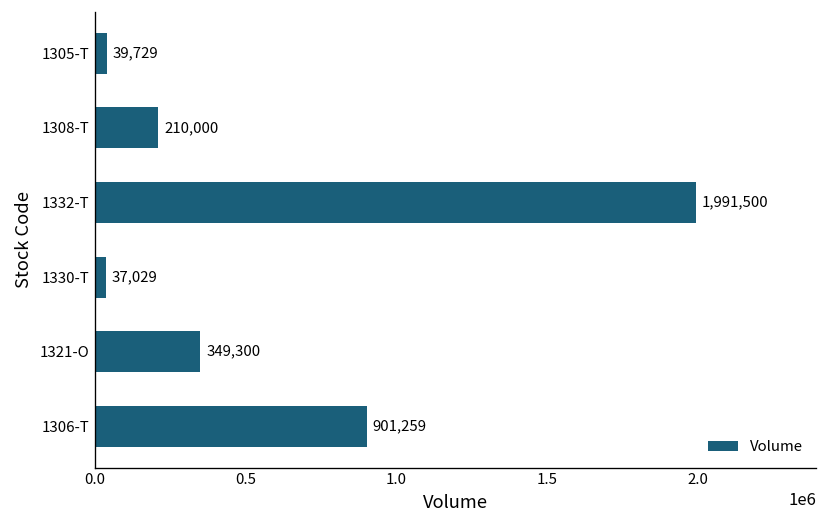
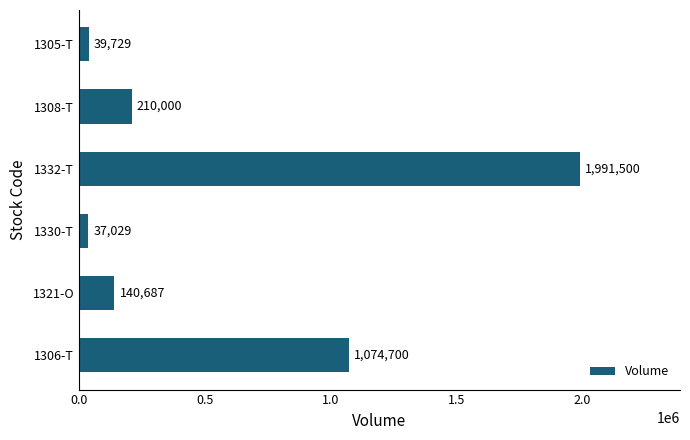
  {
    "1305-T": "39,729",
    "1308-T": "210,000",
    "1332-T": "1,991,500",
    "1330-T": "37,029",
-   "1321-O": "349,300",
-   "1306-T": "901,259"
+   "1321-O": "140,687",
+   "1306-T": "1,074,700"
  }
